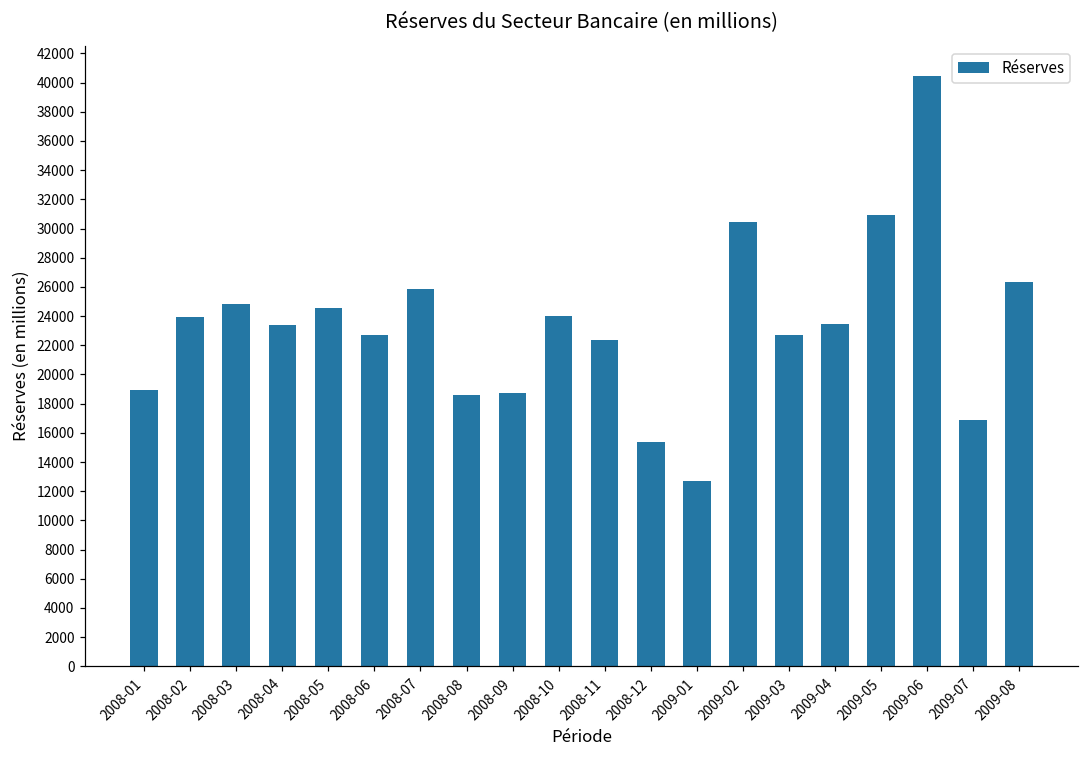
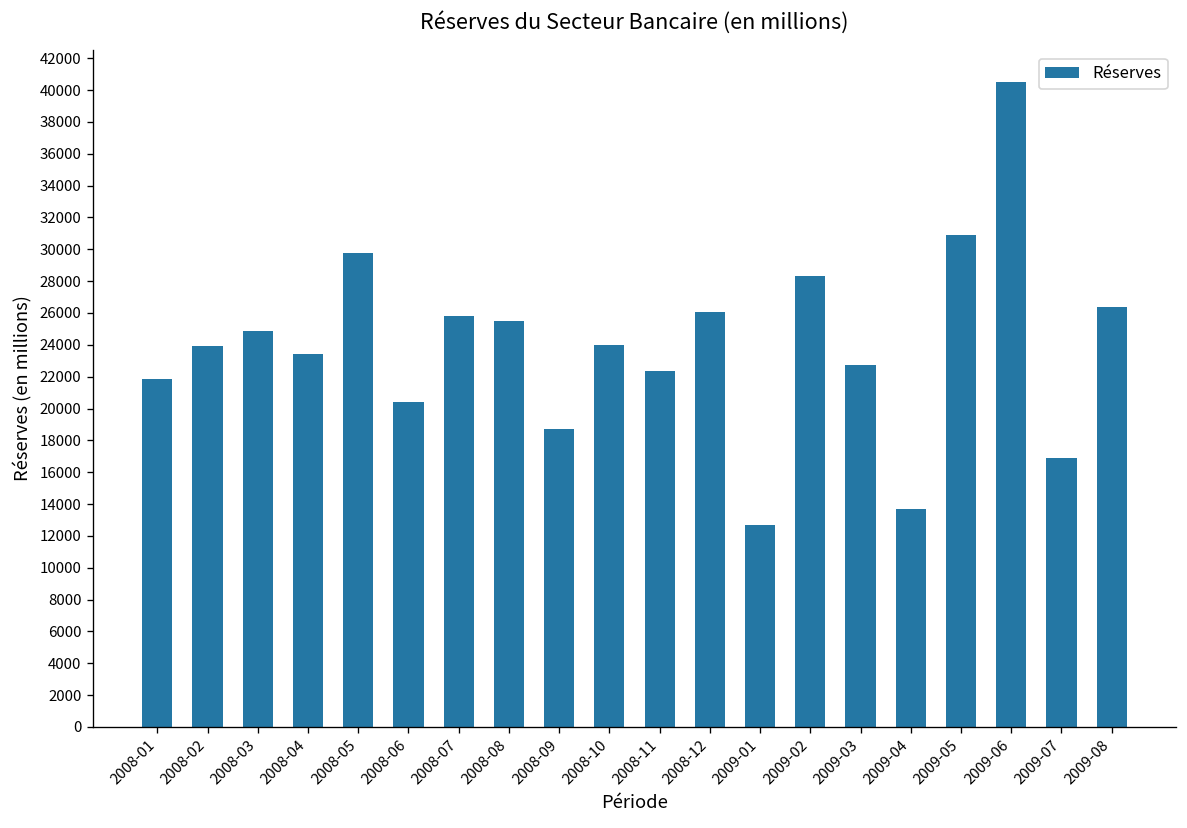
  {
-   "2008-01": 18900,
+   "2008-01": 21900,
    "2008-02": 23900,
    "2008-03": 24900,
    "2008-04": 23400,
-   "2008-05": 24600,
-   "2008-06": 22700,
+   "2008-05": 29800,
+   "2008-06": 20400,
    "2008-07": 25800,
-   "2008-08": 18600,
+   "2008-08": 25500,
    "2008-09": 18700,
    "2008-10": 24000,
    "2008-11": 22400,
-   "2008-12": 15300,
+   "2008-12": 26100,
    "2009-01": 12700,
-   "2009-02": 30500,
+   "2009-02": 28300,
    "2009-03": 22700,
-   "2009-04": 23500,
+   "2009-04": 13700,
    "2009-05": 30900,
    "2009-06": 40500,
    "2009-07": 16900,
    "2009-08": 26400
  }
